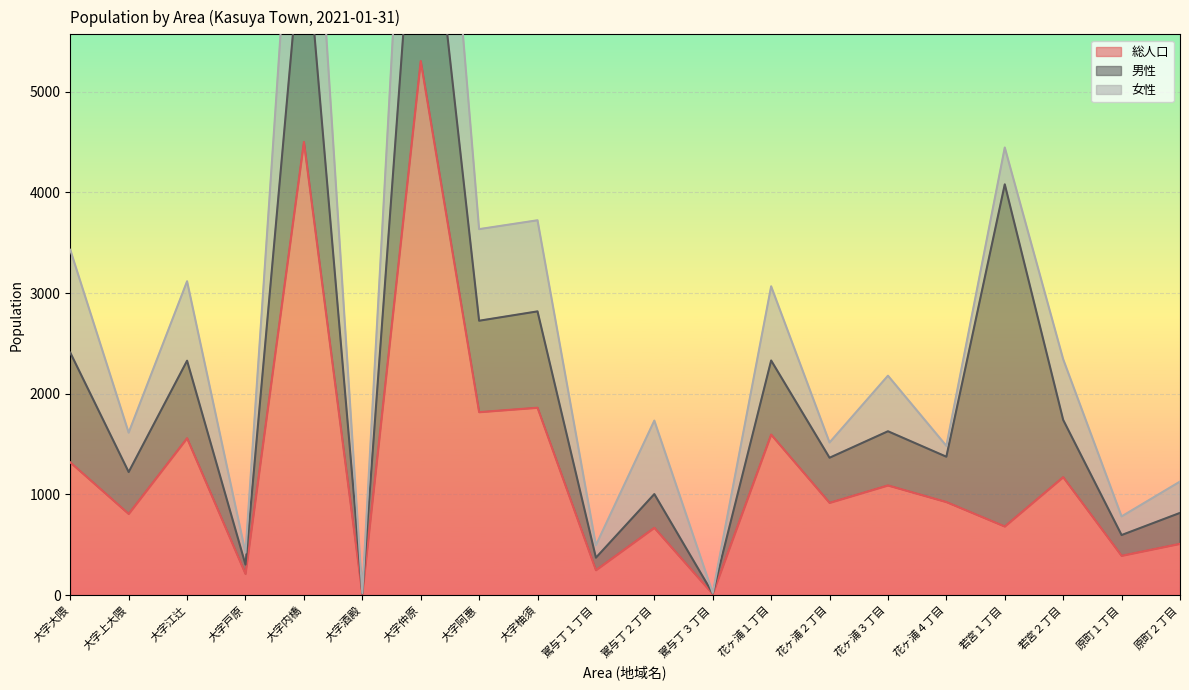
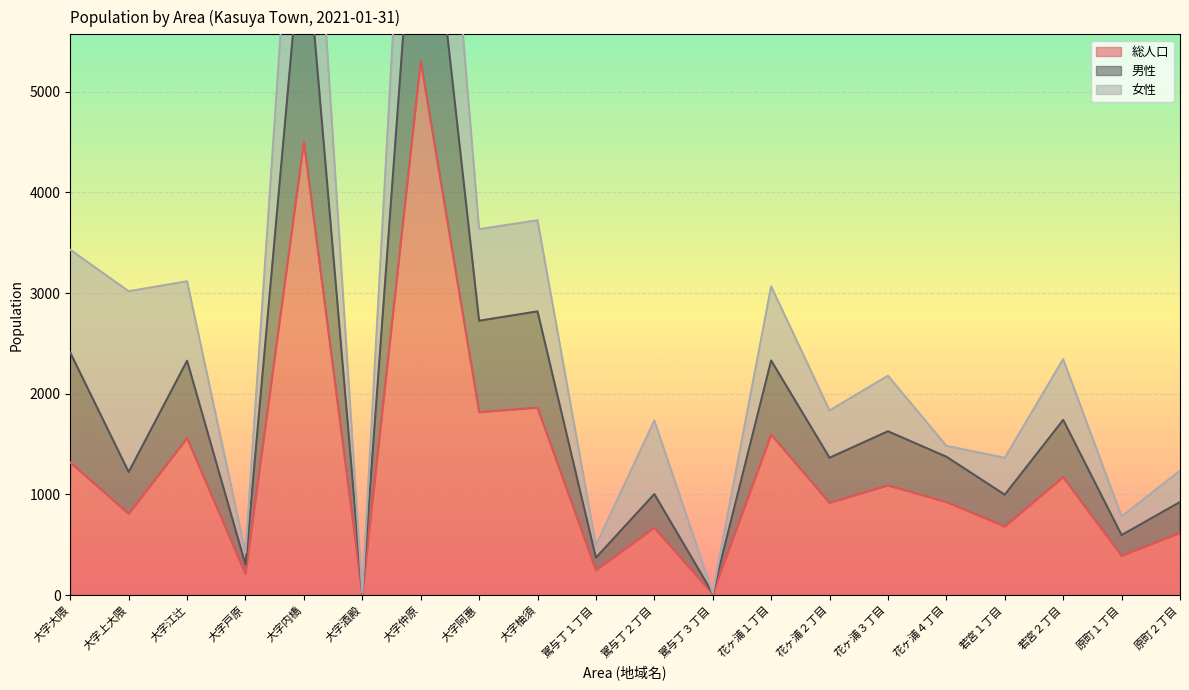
  {
    "総人口": {
      "大字大隈": 1320,
      "大字上大隈": 810,
      "大字江辻": 1560,
      "大字戸原": 210,
      "大字内橋": 4500,
      "大字仲原": 5310,
      "大字阿惠": 1820,
      "大字柚須": 1860,
      "駕与丁１丁目": 250,
      "駕与丁２丁目": 670,
      "花ヶ浦１丁目": 1600,
      "花ヶ浦２丁目": 920,
      "花ヶ浦３丁目": 1090,
      "花ヶ浦４丁目": 930,
      "若宮１丁目": 680,
      "若宮２丁目": 1170,
      "原町１丁目": 390,
-     "原町２丁目": 510
+     "原町２丁目": 620
    },
    "男性": {
      "大字大隈": 1090,
      "大字上大隈": 420,
      "大字江辻": 770,
      "大字戸原": 90,
      "大字阿惠": 910,
      "大字柚須": 960,
      "駕与丁１丁目": 120,
      "駕与丁２丁目": 340,
      "花ヶ浦１丁目": 740,
      "花ヶ浦２丁目": 450,
      "花ヶ浦３丁目": 540,
      "花ヶ浦４丁目": 450,
-     "若宮１丁目": 3400,
+     "若宮１丁目": 320,
      "若宮２丁目": 570,
      "原町１丁目": 210,
      "原町２丁目": 310
    },
    "女性": {
      "大字大隈": 1020,
-     "大字上大隈": 390,
+     "大字上大隈": 1800,
      "大字江辻": 790,
      "大字戸原": 120,
      "大字阿惠": 910,
      "大字柚須": 910,
      "駕与丁１丁目": 120,
      "駕与丁２丁目": 730,
      "花ヶ浦１丁目": 740,
-     "花ヶ浦２丁目": 150,
+     "花ヶ浦２丁目": 470,
      "花ヶ浦３丁目": 550,
      "花ヶ浦４丁目": 110,
      "若宮１丁目": 370,
      "若宮２丁目": 600,
      "原町１丁目": 190,
      "原町２丁目": 310
    }
  }
